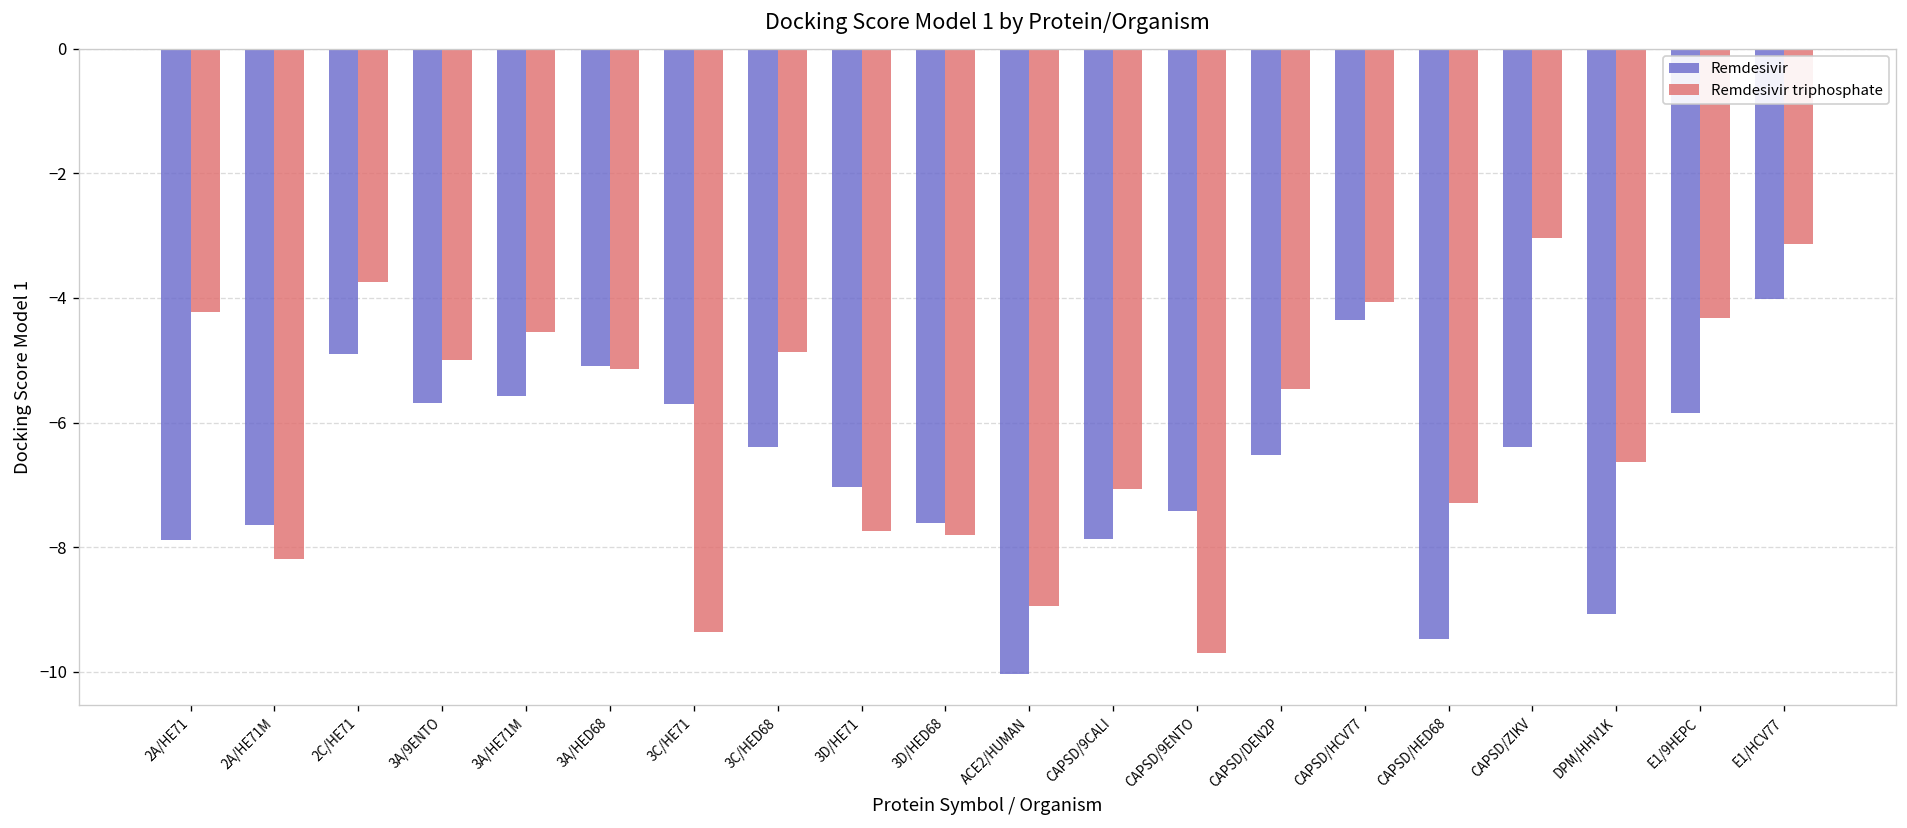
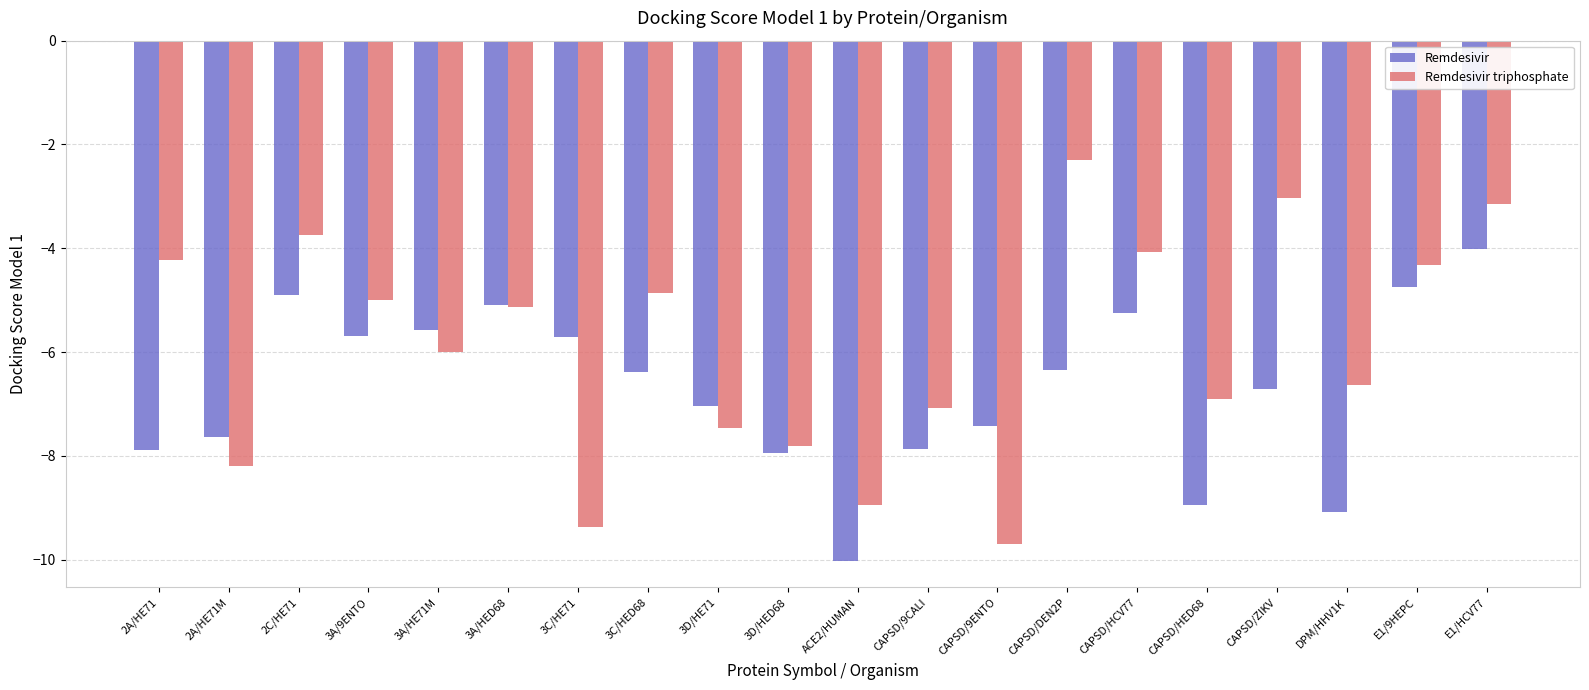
  {
    "Remdesivir": {
      "2A/HE71": -7.9,
      "2A/HE71M": -7.6,
      "2C/HE71": -4.9,
      "3A/9ENTO": -5.7,
      "3A/HE71M": -5.6,
      "3A/HED68": -5.1,
      "3C/HE71": -5.7,
      "3C/HED68": -6.4,
      "3D/HE71": -7.0,
-     "3D/HED68": -7.6,
+     "3D/HED68": -8.0,
      "ACE2/HUMAN": -10.0,
      "CAPSD/9CALI": -7.9,
      "CAPSD/9ENTO": -7.4,
-     "CAPSD/DEN2P": -6.5,
-     "CAPSD/HCV77": -4.4,
-     "CAPSD/HED68": -9.5,
-     "CAPSD/ZIKV": -6.4,
+     "CAPSD/DEN2P": -6.4,
+     "CAPSD/HCV77": -5.2,
+     "CAPSD/HED68": -8.9,
+     "CAPSD/ZIKV": -6.7,
      "DPM/HHV1K": -9.1,
-     "E1/9HEPC": -5.9,
+     "E1/9HEPC": -4.7,
      "E1/HCV77": -4.0
    },
    "Remdesivir triphosphate": {
      "2A/HE71": -4.2,
      "2A/HE71M": -8.2,
      "2C/HE71": -3.8,
      "3A/9ENTO": -5.0,
-     "3A/HE71M": -4.5,
+     "3A/HE71M": -6.0,
      "3A/HED68": -5.1,
      "3C/HE71": -9.4,
      "3C/HED68": -4.9,
-     "3D/HE71": -7.7,
+     "3D/HE71": -7.5,
      "3D/HED68": -7.8,
      "ACE2/HUMAN": -9.0,
      "CAPSD/9CALI": -7.1,
      "CAPSD/9ENTO": -9.7,
-     "CAPSD/DEN2P": -5.5,
+     "CAPSD/DEN2P": -2.3,
      "CAPSD/HCV77": -4.1,
-     "CAPSD/HED68": -7.3,
+     "CAPSD/HED68": -6.9,
      "CAPSD/ZIKV": -3.0,
      "DPM/HHV1K": -6.6,
      "E1/9HEPC": -4.3,
      "E1/HCV77": -3.1
    }
  }
